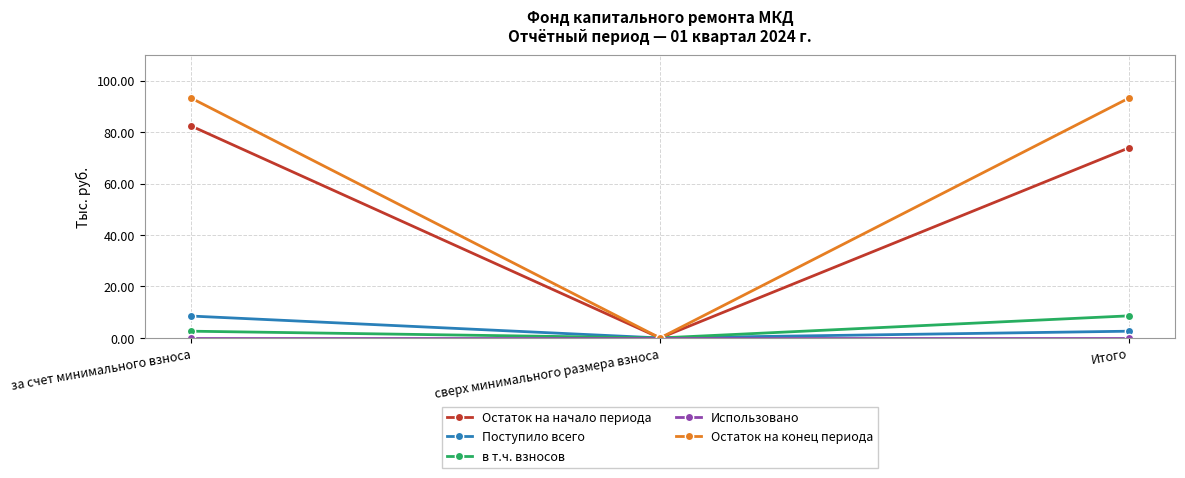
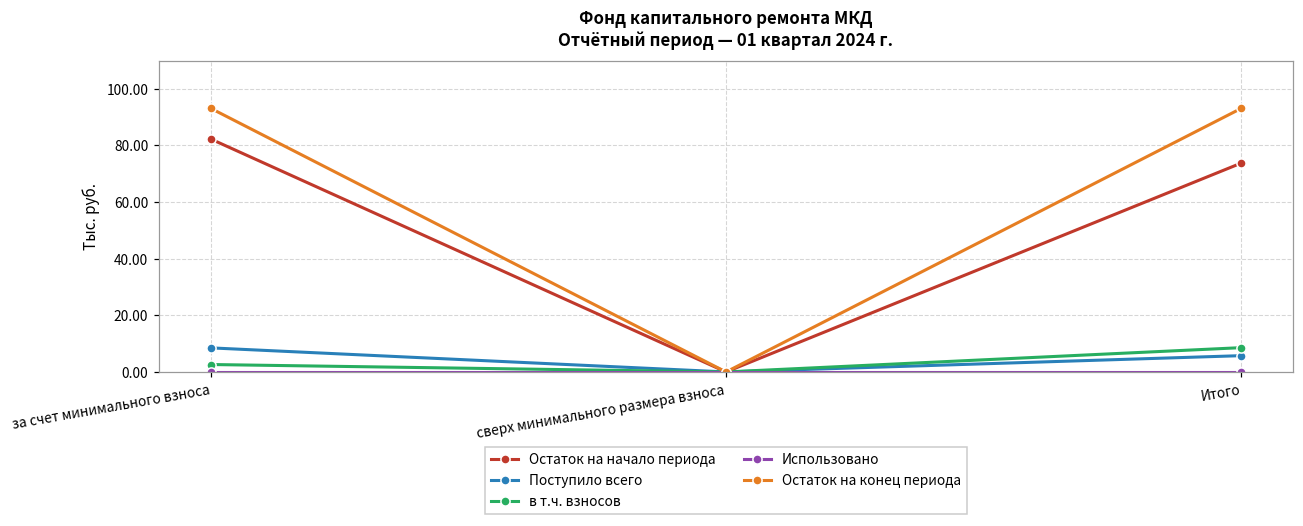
  {
    "Остаток на начало периода": {
      "за счет минимального взноса": 82,
      "Итого": 74
    },
    "Поступило всего": {
      "за счет минимального взноса": 9,
-     "Итого": 3
+     "Итого": 6
    },
    "в т.ч. взносов": {
      "за счет минимального взноса": 3,
      "Итого": 9
    },
    "Использовано": {
      "за счет минимального взноса": 0,
      "Итого": 0
    },
    "Остаток на конец периода": {
      "за счет минимального взноса": 93,
      "Итого": 93
    }
  }
